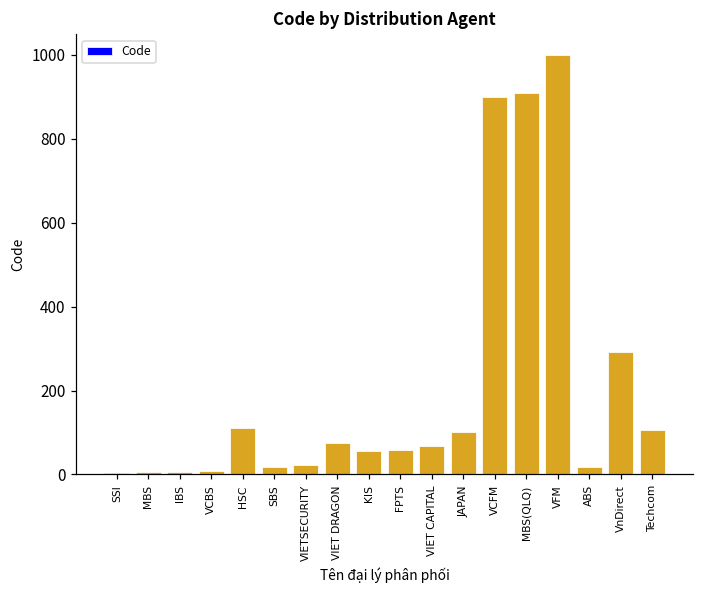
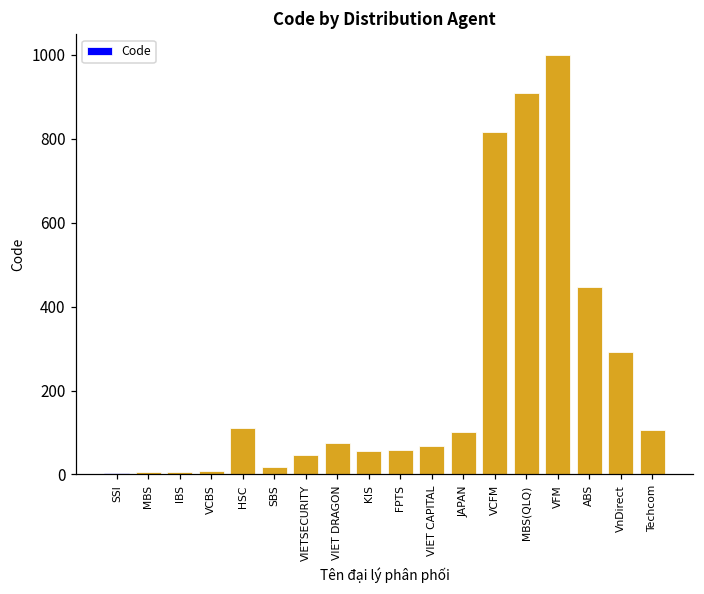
  {
    "IBS": 10,
    "VCBS": 10,
    "HSC": 110,
    "SBS": 20,
-   "VIETSECURITY": 20,
+   "VIETSECURITY": 50,
    "VIET DRAGON": 80,
    "KIS": 60,
    "FPTS": 60,
    "VIET CAPITAL": 70,
    "JAPAN": 100,
-   "VCFM": 900,
+   "VCFM": 820,
    "MBS(QLQ)": 910,
    "VFM": 1000,
-   "ABS": 20,
+   "ABS": 450,
    "VnDirect": 290,
    "Techcom": 110
  }
